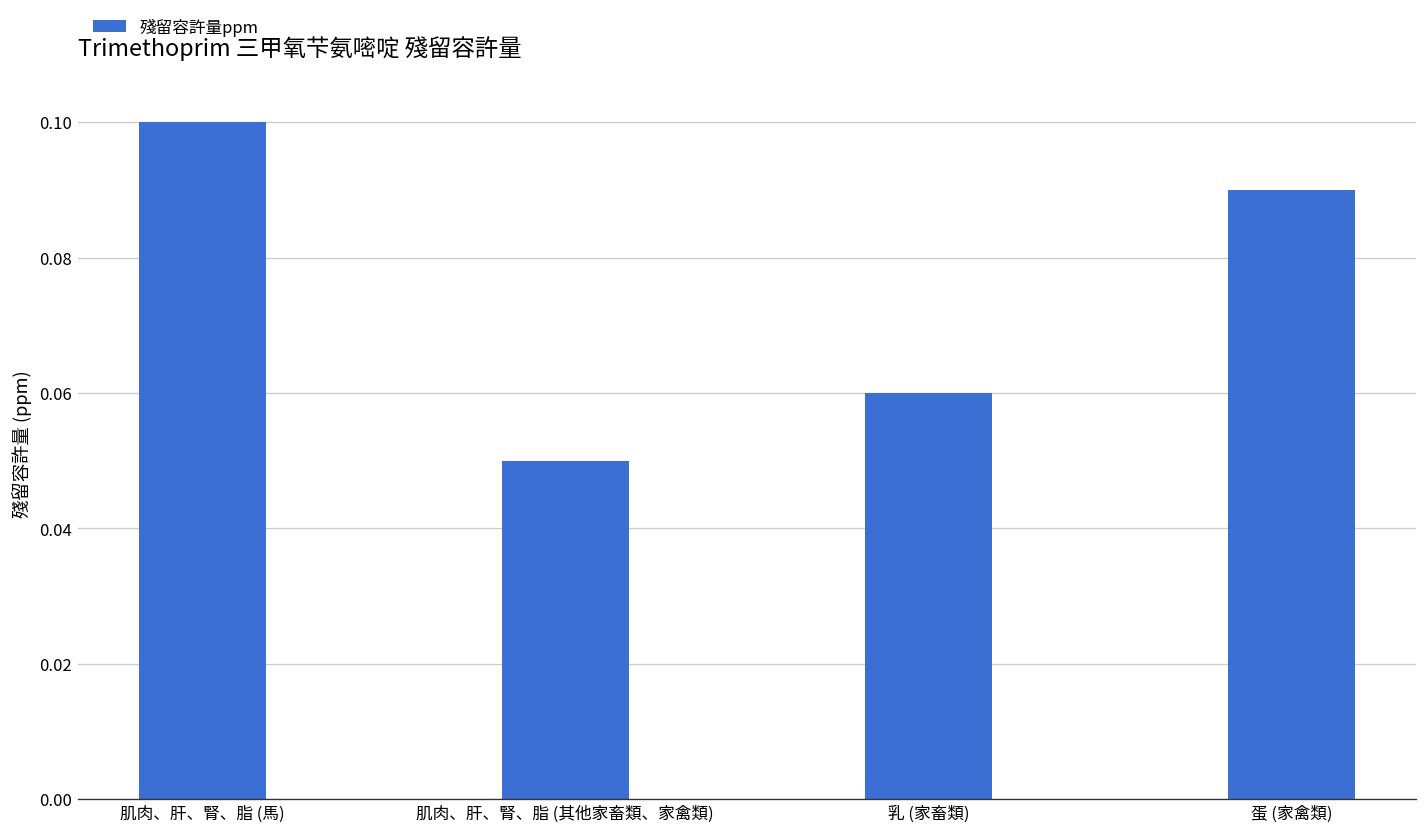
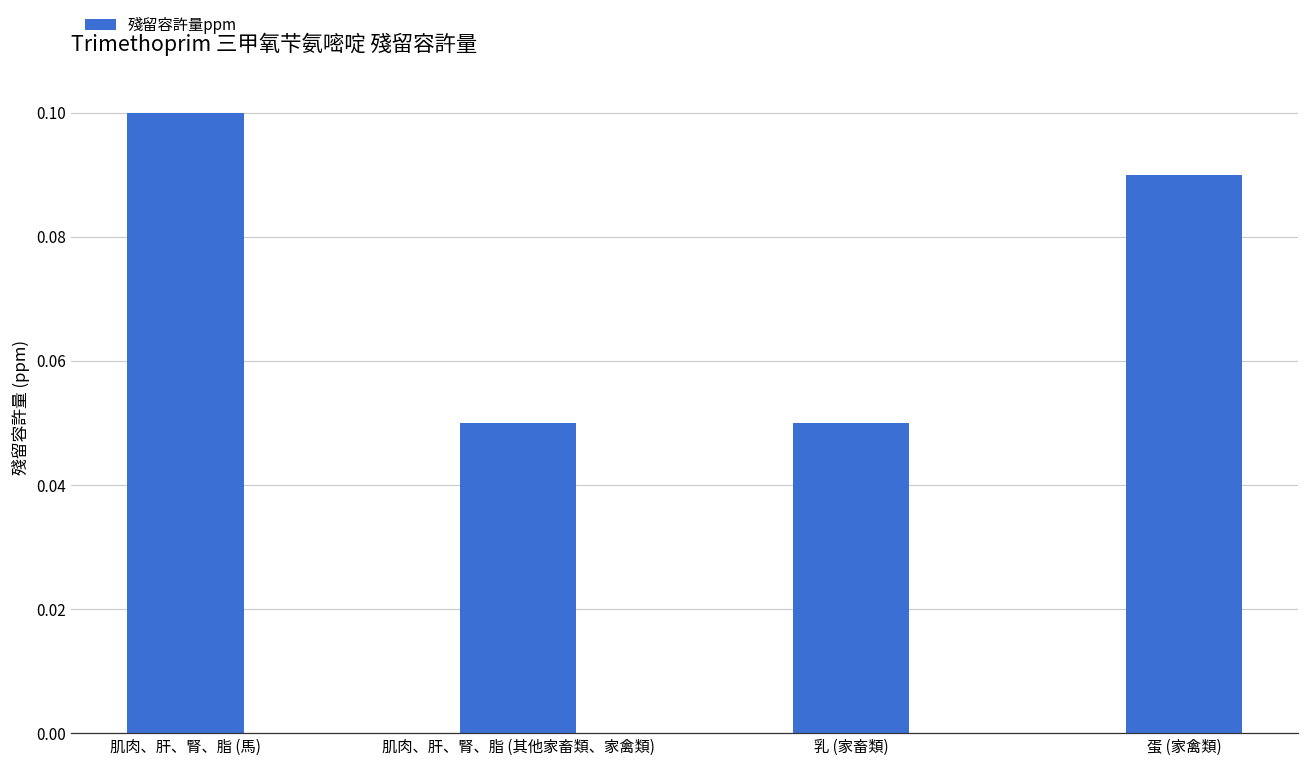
  {
    "肌肉、肝、腎、脂 (馬)": 0.10,
    "肌肉、肝、腎、脂 (其他家畜類、家禽類)": 0.05,
-   "乳 (家畜類)": 0.06,
+   "乳 (家畜類)": 0.05,
    "蛋 (家禽類)": 0.09
  }
